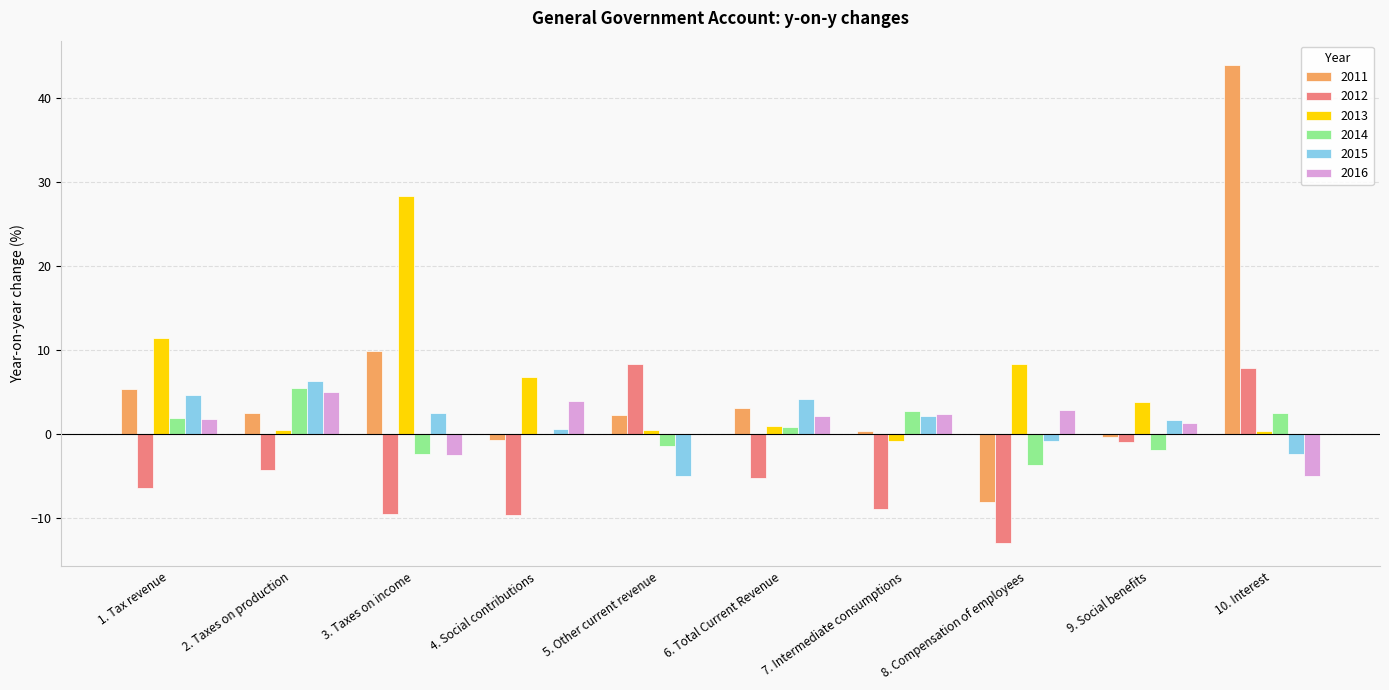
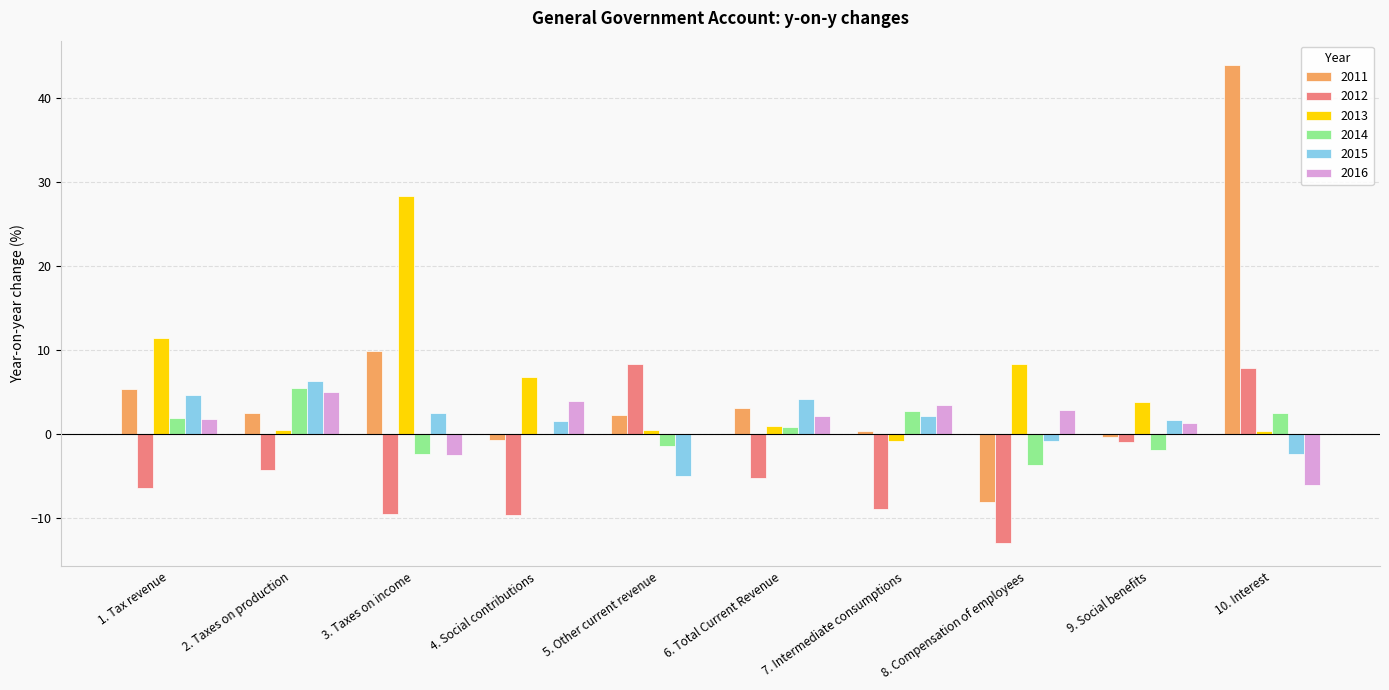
  {
    "2013": {
      "1. Tax revenue": 11,
      "2. Taxes on production": 0,
      "3. Taxes on income": 28,
      "4. Social contributions": 7,
      "5. Other current revenue": 0,
      "6. Total Current Revenue": 1,
      "7. Intermediate consumptions": -1,
      "8. Compensation of employees": 8,
      "9. Social benefits": 4,
      "10. Interest": 0
    },
    "2014": {
      "1. Tax revenue": 2,
      "2. Taxes on production": 5,
      "3. Taxes on income": -2,
      "5. Other current revenue": -1,
      "6. Total Current Revenue": 1,
      "7. Intermediate consumptions": 3,
      "8. Compensation of employees": -4,
      "9. Social benefits": -2,
      "10. Interest": 3
    },
    "2015": {
      "1. Tax revenue": 5,
      "2. Taxes on production": 6,
      "3. Taxes on income": 3,
-     "4. Social contributions": 1,
+     "4. Social contributions": 2,
      "5. Other current revenue": -5,
      "6. Total Current Revenue": 4,
      "7. Intermediate consumptions": 2,
      "8. Compensation of employees": -1,
      "9. Social benefits": 2,
      "10. Interest": -2
    },
    "2016": {
      "1. Tax revenue": 2,
      "2. Taxes on production": 5,
      "3. Taxes on income": -2,
      "4. Social contributions": 4,
      "6. Total Current Revenue": 2,
-     "7. Intermediate consumptions": 2,
+     "7. Intermediate consumptions": 3,
      "8. Compensation of employees": 3,
      "9. Social benefits": 1,
-     "10. Interest": -5
+     "10. Interest": -6
    }
  }
